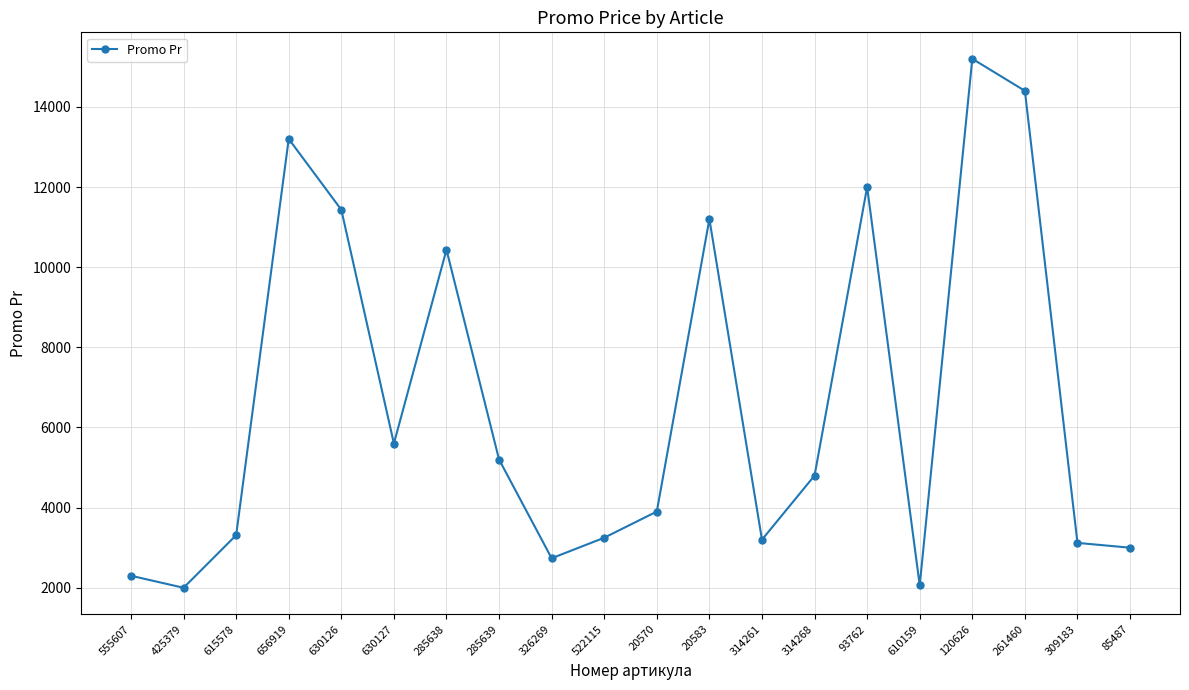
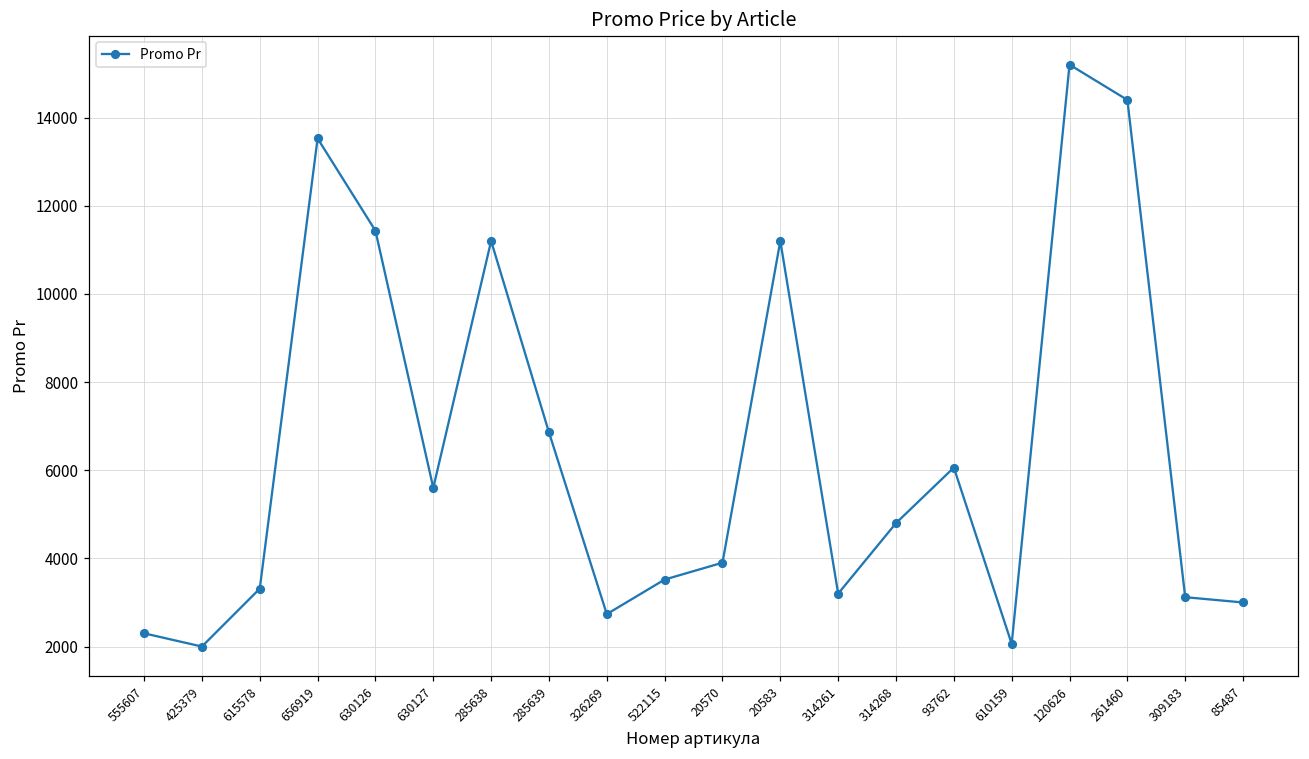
  {
    "555607": 2300,
    "425379": 2000,
    "615578": 3300,
-   "656919": 13200,
+   "656919": 13500,
    "630126": 11400,
    "630127": 5600,
-   "285638": 10400,
-   "285639": 5200,
+   "285638": 11200,
+   "285639": 6900,
    "326269": 2700,
-   "522115": 3200,
+   "522115": 3500,
    "20570": 3900,
    "20583": 11200,
    "314261": 3200,
    "314268": 4800,
-   "93762": 12000,
+   "93762": 6100,
    "610159": 2100,
    "120626": 15200,
    "261460": 14400,
    "309183": 3100,
    "85487": 3000
  }
